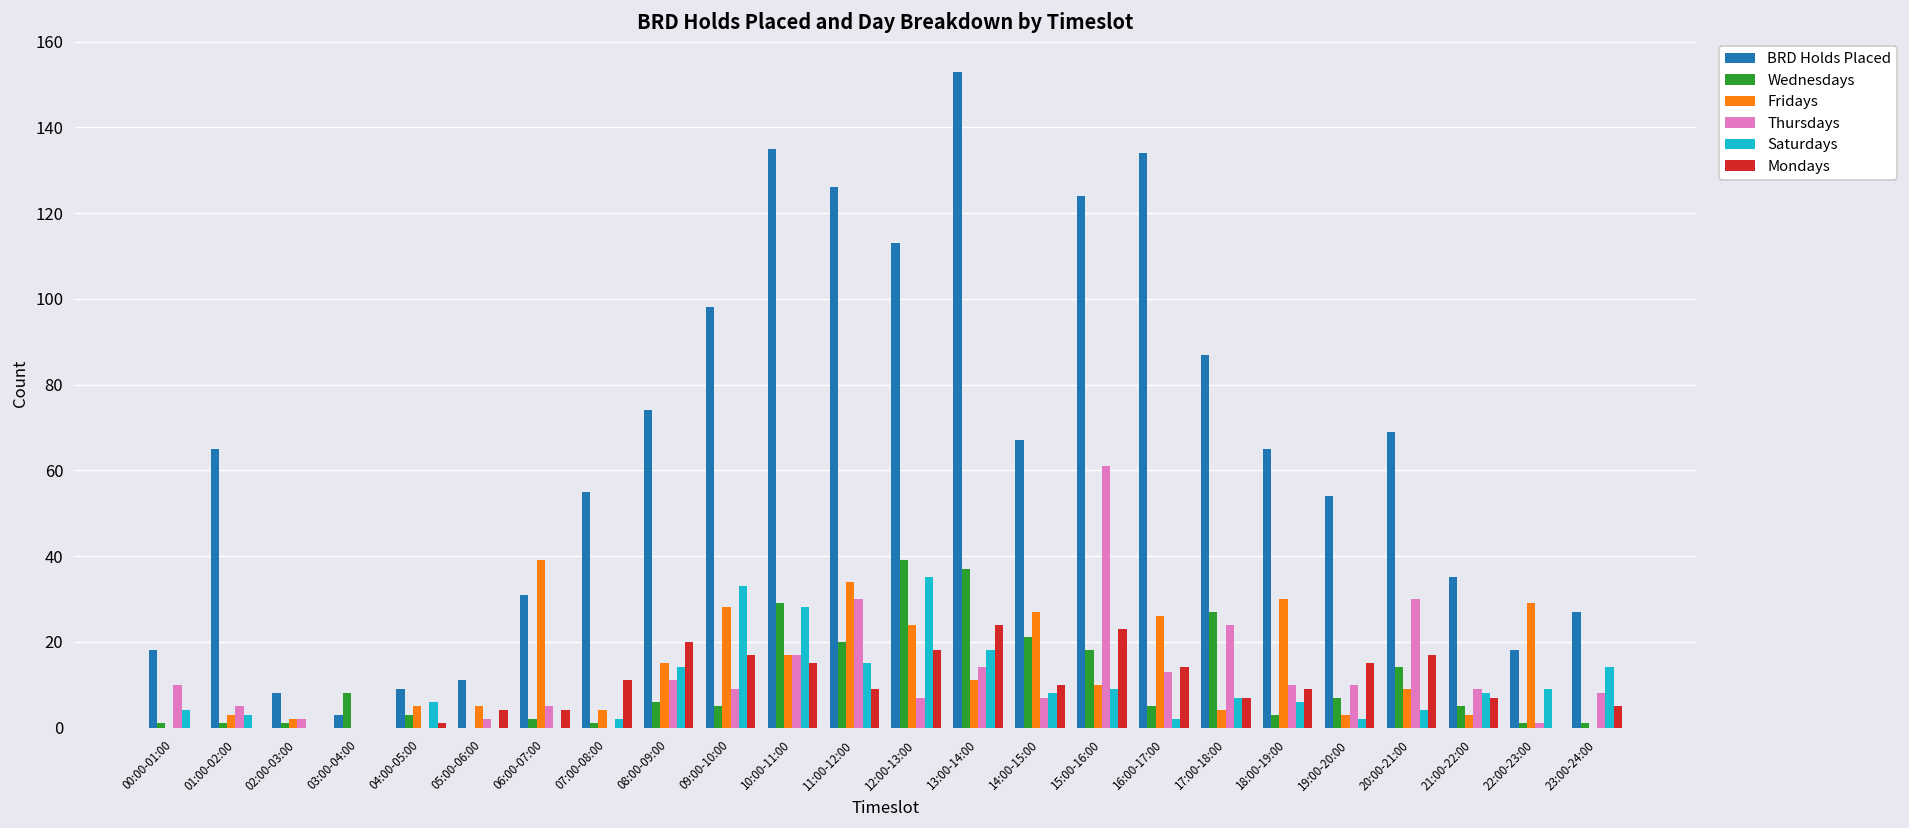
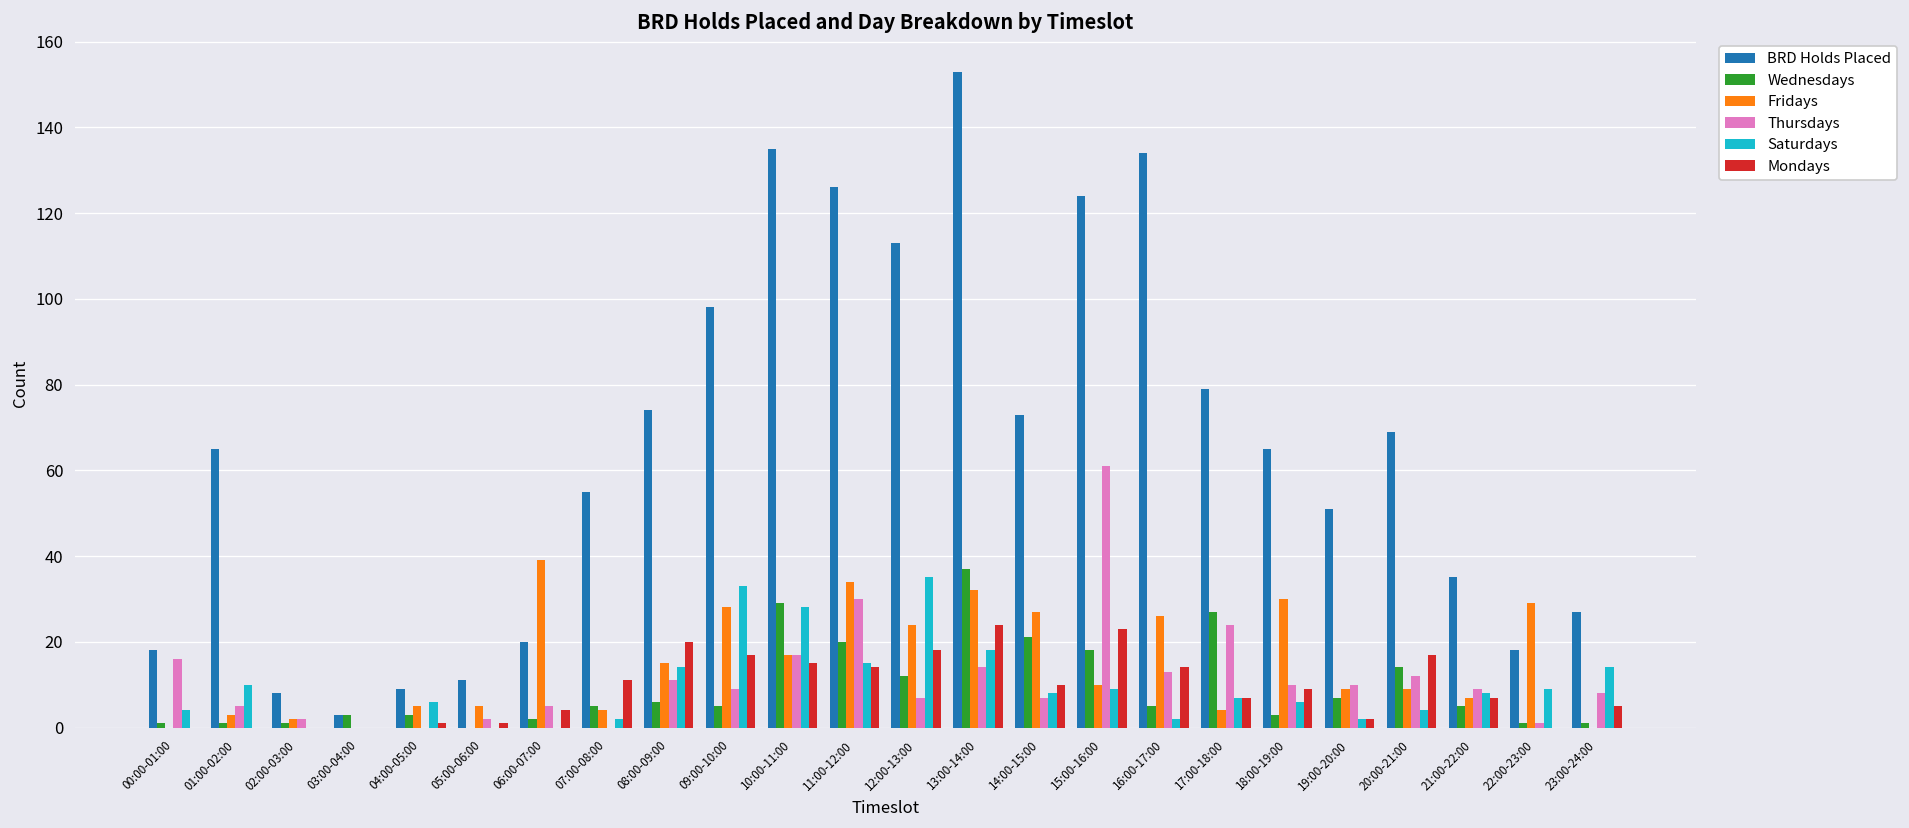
  {
    "BRD Holds Placed": {
      "00:00-01:00": 18,
      "01:00-02:00": 65,
      "02:00-03:00": 8,
      "03:00-04:00": 3,
      "04:00-05:00": 9,
      "05:00-06:00": 11,
-     "06:00-07:00": 31,
+     "06:00-07:00": 20,
      "07:00-08:00": 55,
      "08:00-09:00": 74,
      "09:00-10:00": 98,
      "10:00-11:00": 135,
      "11:00-12:00": 126,
      "12:00-13:00": 113,
      "13:00-14:00": 153,
-     "14:00-15:00": 67,
+     "14:00-15:00": 73,
      "15:00-16:00": 124,
      "16:00-17:00": 134,
-     "17:00-18:00": 87,
+     "17:00-18:00": 79,
      "18:00-19:00": 65,
-     "19:00-20:00": 54,
+     "19:00-20:00": 51,
      "20:00-21:00": 69,
      "21:00-22:00": 35,
      "22:00-23:00": 18,
      "23:00-24:00": 27
    },
    "Wednesdays": {
      "00:00-01:00": 1,
      "01:00-02:00": 1,
      "02:00-03:00": 1,
-     "03:00-04:00": 8,
+     "03:00-04:00": 3,
      "04:00-05:00": 3,
      "05:00-06:00": 0,
      "06:00-07:00": 2,
-     "07:00-08:00": 1,
+     "07:00-08:00": 5,
      "08:00-09:00": 6,
      "09:00-10:00": 5,
      "10:00-11:00": 29,
      "11:00-12:00": 20,
-     "12:00-13:00": 39,
+     "12:00-13:00": 12,
      "13:00-14:00": 37,
      "14:00-15:00": 21,
      "15:00-16:00": 18,
      "16:00-17:00": 5,
      "17:00-18:00": 27,
      "18:00-19:00": 3,
      "19:00-20:00": 7,
      "20:00-21:00": 14,
      "21:00-22:00": 5,
      "22:00-23:00": 1,
      "23:00-24:00": 1
    },
    "Fridays": {
      "00:00-01:00": 0,
      "01:00-02:00": 3,
      "02:00-03:00": 2,
      "03:00-04:00": 0,
      "04:00-05:00": 5,
      "05:00-06:00": 5,
      "06:00-07:00": 39,
      "07:00-08:00": 4,
      "08:00-09:00": 15,
      "09:00-10:00": 28,
      "10:00-11:00": 17,
      "11:00-12:00": 34,
      "12:00-13:00": 24,
-     "13:00-14:00": 11,
+     "13:00-14:00": 32,
      "14:00-15:00": 27,
      "15:00-16:00": 10,
      "16:00-17:00": 26,
      "17:00-18:00": 4,
      "18:00-19:00": 30,
-     "19:00-20:00": 3,
+     "19:00-20:00": 9,
      "20:00-21:00": 9,
-     "21:00-22:00": 3,
+     "21:00-22:00": 7,
      "22:00-23:00": 29,
      "23:00-24:00": 0
    },
    "Thursdays": {
-     "00:00-01:00": 10,
+     "00:00-01:00": 16,
      "01:00-02:00": 5,
      "02:00-03:00": 2,
      "03:00-04:00": 0,
      "04:00-05:00": 0,
      "05:00-06:00": 2,
      "06:00-07:00": 5,
      "07:00-08:00": 0,
      "08:00-09:00": 11,
      "09:00-10:00": 9,
      "10:00-11:00": 17,
      "11:00-12:00": 30,
      "12:00-13:00": 7,
      "13:00-14:00": 14,
      "14:00-15:00": 7,
      "15:00-16:00": 61,
      "16:00-17:00": 13,
      "17:00-18:00": 24,
      "18:00-19:00": 10,
      "19:00-20:00": 10,
-     "20:00-21:00": 30,
+     "20:00-21:00": 12,
      "21:00-22:00": 9,
      "22:00-23:00": 1,
      "23:00-24:00": 8
    },
    "Saturdays": {
      "00:00-01:00": 4,
-     "01:00-02:00": 3,
+     "01:00-02:00": 10,
      "02:00-03:00": 0,
      "03:00-04:00": 0,
      "04:00-05:00": 6,
      "05:00-06:00": 0,
      "06:00-07:00": 0,
      "07:00-08:00": 2,
      "08:00-09:00": 14,
      "09:00-10:00": 33,
      "10:00-11:00": 28,
      "11:00-12:00": 15,
      "12:00-13:00": 35,
      "13:00-14:00": 18,
      "14:00-15:00": 8,
      "15:00-16:00": 9,
      "16:00-17:00": 2,
      "17:00-18:00": 7,
      "18:00-19:00": 6,
      "19:00-20:00": 2,
      "20:00-21:00": 4,
      "21:00-22:00": 8,
      "22:00-23:00": 9,
      "23:00-24:00": 14
    },
    "Mondays": {
      "00:00-01:00": 0,
      "01:00-02:00": 0,
      "02:00-03:00": 0,
      "03:00-04:00": 0,
      "04:00-05:00": 1,
-     "05:00-06:00": 4,
+     "05:00-06:00": 1,
      "06:00-07:00": 4,
      "07:00-08:00": 11,
      "08:00-09:00": 20,
      "09:00-10:00": 17,
      "10:00-11:00": 15,
-     "11:00-12:00": 9,
+     "11:00-12:00": 14,
      "12:00-13:00": 18,
      "13:00-14:00": 24,
      "14:00-15:00": 10,
      "15:00-16:00": 23,
      "16:00-17:00": 14,
      "17:00-18:00": 7,
      "18:00-19:00": 9,
-     "19:00-20:00": 15,
+     "19:00-20:00": 2,
      "20:00-21:00": 17,
      "21:00-22:00": 7,
      "22:00-23:00": 0,
      "23:00-24:00": 5
    }
  }
